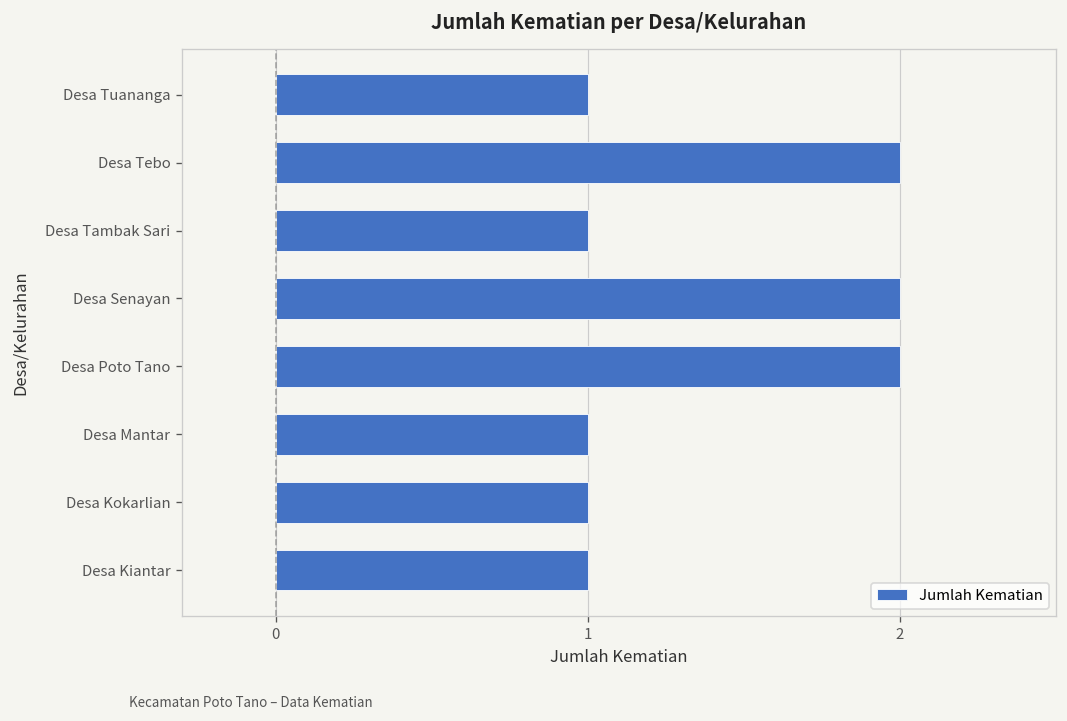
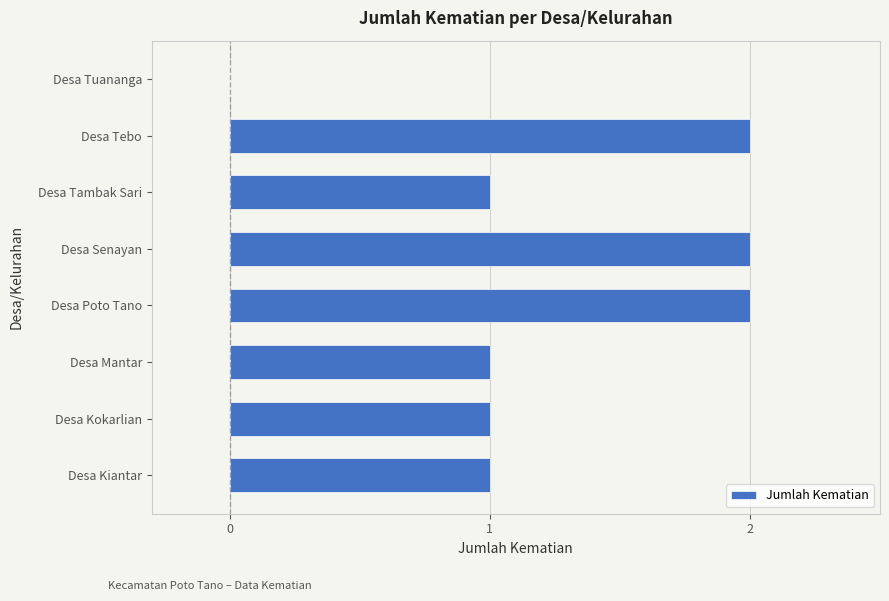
  {
-   "Desa Tuananga": 1,
+   "Desa Tuananga": 0,
    "Desa Tebo": 2,
    "Desa Tambak Sari": 1,
    "Desa Senayan": 2,
    "Desa Poto Tano": 2,
    "Desa Mantar": 1,
    "Desa Kokarlian": 1,
    "Desa Kiantar": 1
  }
